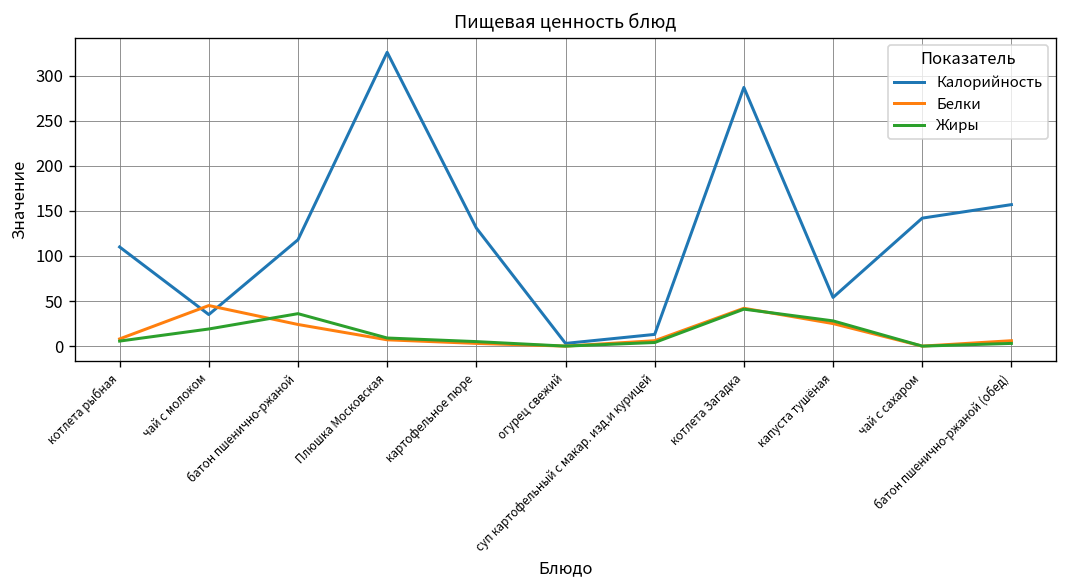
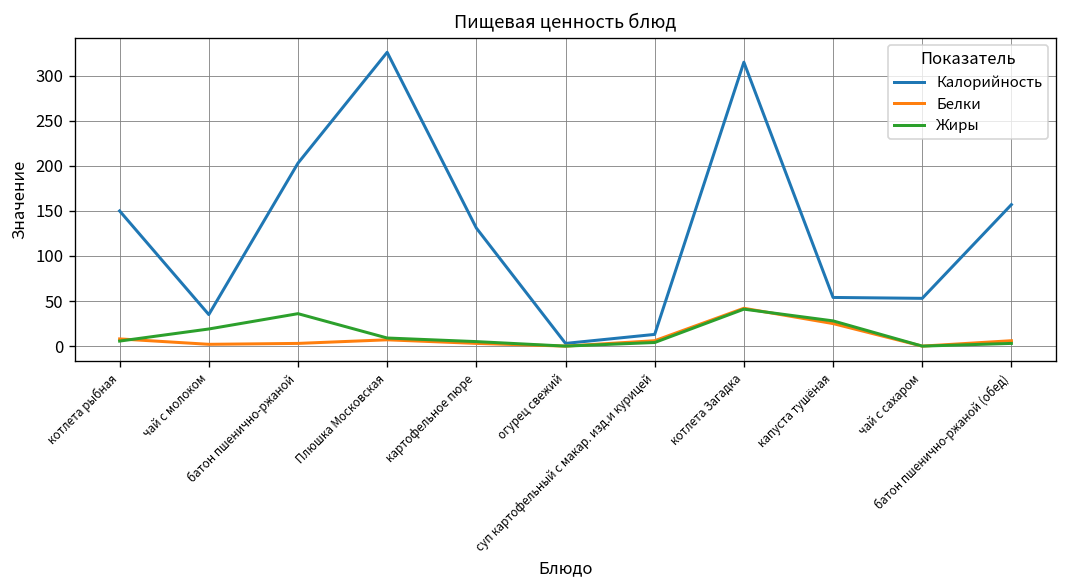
  {
    "Калорийность": {
-     "котлета рыбная": 110,
+     "котлета рыбная": 150,
      "чай с молоком": 40,
-     "батон пшенично-ржаной": 120,
+     "батон пшенично-ржаной": 200,
      "Плюшка Московская": 330,
      "картофельное пюре": 130,
      "суп картофельный с макар. изд.и курицей": 10,
-     "котлета Загадка": 290,
+     "котлета Загадка": 320,
      "капуста тушёная": 50,
-     "чай с сахаром": 140,
+     "чай с сахаром": 50,
      "батон пшенично-ржаной (обед)": 160
    },
    "Белки": {
-     "чай с молоком": 50,
-     "батон пшенично-ржаной": 20
+     "чай с молоком": 0,
+     "батон пшенично-ржаной": 0
    },
    "Жиры": {
      "чай с молоком": 20,
      "батон пшенично-ржаной": 40
    }
  }
